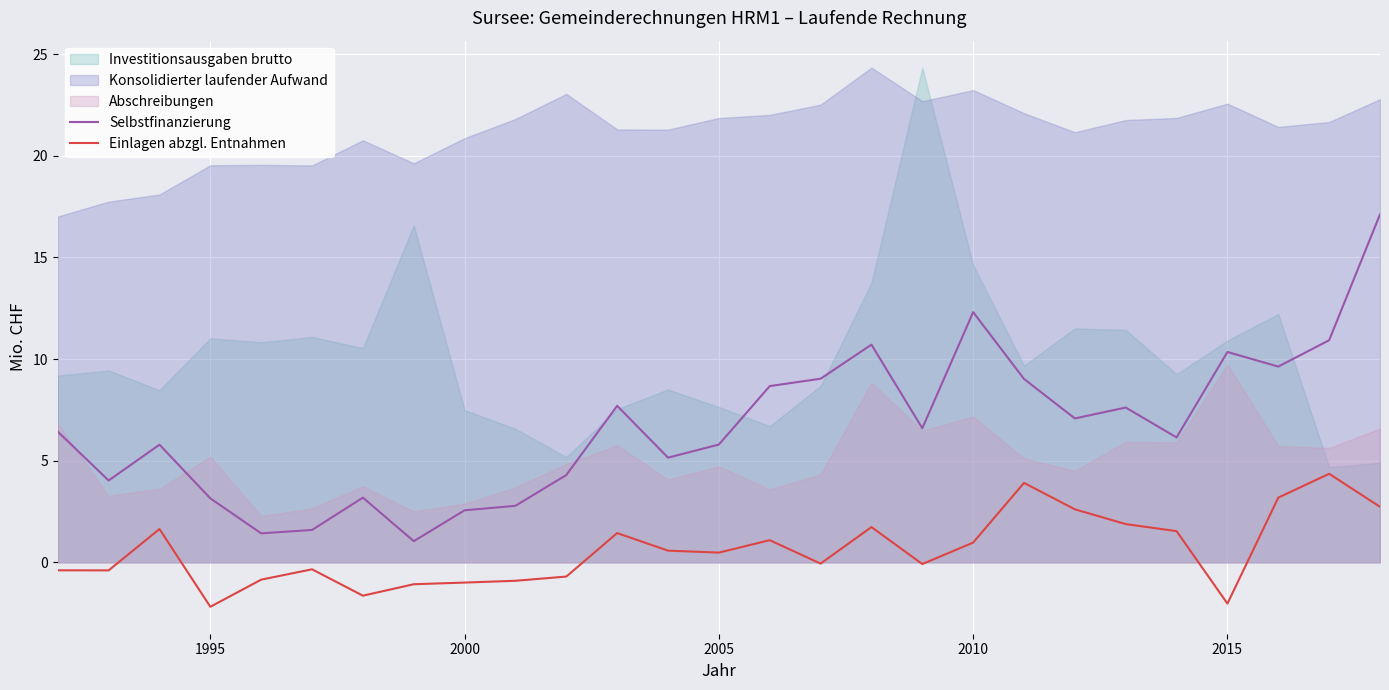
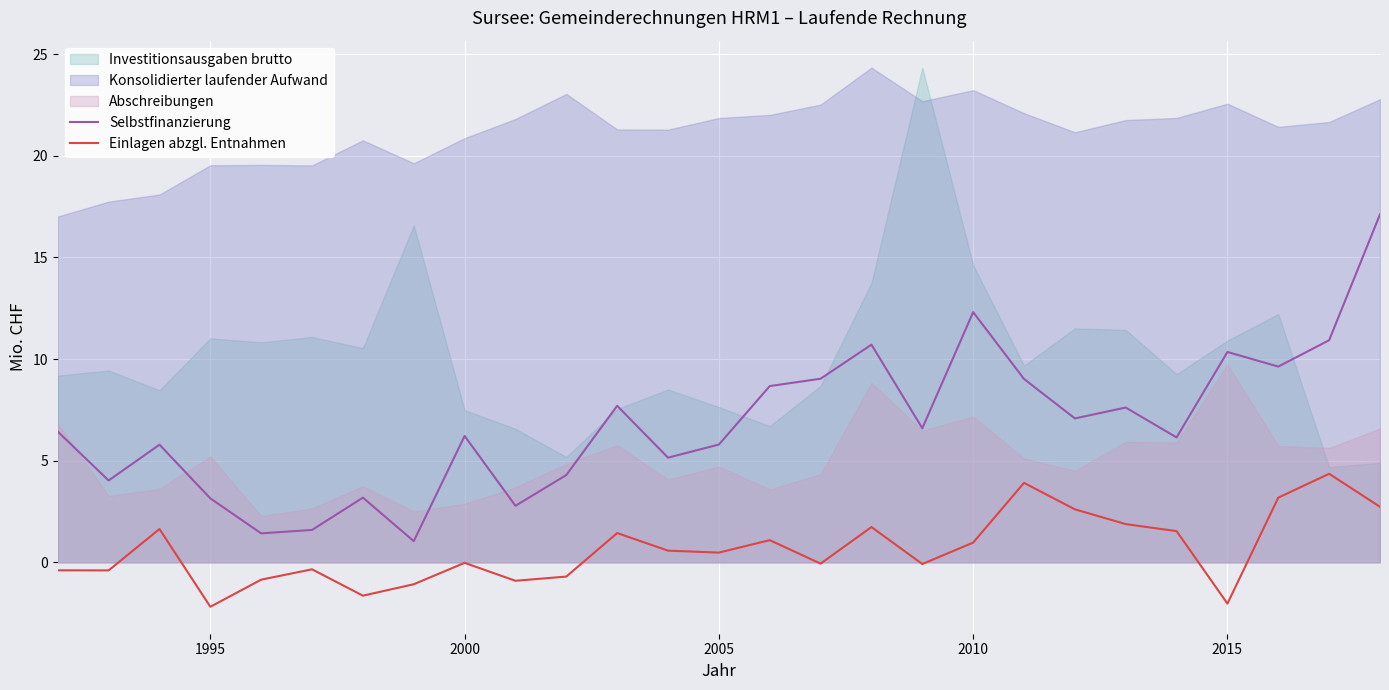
  {
    "Selbstfinanzierung": {
      "1995": 3.1,
-     "2000": 2.6,
+     "2000": 6.2,
      "2005": 5.8,
      "2010": 12.3,
      "2015": 10.4
    },
    "Einlagen abzgl. Entnahmen": {
      "1995": -2.2,
-     "2000": -1.0,
+     "2000": 0.0,
      "2005": 0.5,
      "2010": 1.0,
      "2015": -2.0
    }
  }
